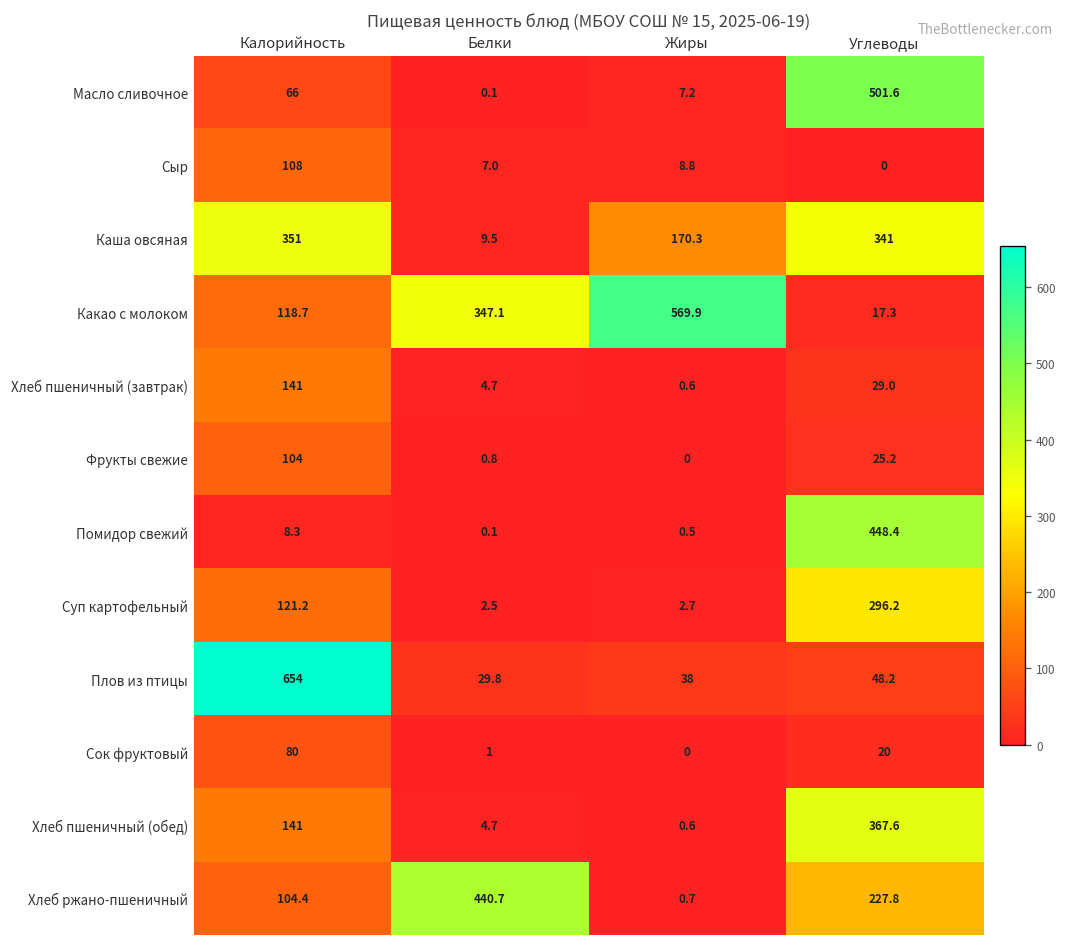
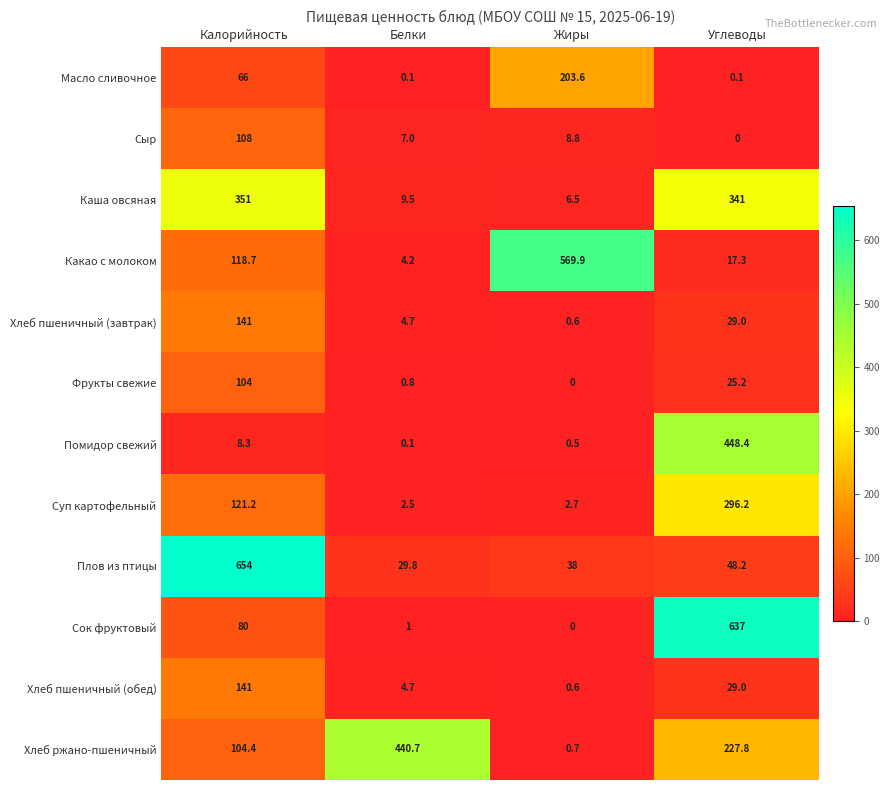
  {
    "Масло сливочное": {
      "Калорийность": 66,
      "Белки": 0.1,
-     "Жиры": 7.2,
-     "Углеводы": 501.6
+     "Жиры": 203.6,
+     "Углеводы": 0.1
    },
    "Сыр": {
      "Калорийность": 108,
      "Белки": 7.0,
      "Жиры": 8.8,
      "Углеводы": 0
    },
    "Каша овсяная": {
      "Калорийность": 351,
      "Белки": 9.5,
-     "Жиры": 170.3,
+     "Жиры": 6.5,
      "Углеводы": 341
    },
    "Какао с молоком": {
      "Калорийность": 118.7,
-     "Белки": 347.1,
+     "Белки": 4.2,
      "Жиры": 569.9,
      "Углеводы": 17.3
    },
    "Хлеб пшеничный (завтрак)": {
      "Калорийность": 141,
      "Белки": 4.7,
      "Жиры": 0.6,
      "Углеводы": 29.0
    },
    "Фрукты свежие": {
      "Калорийность": 104,
      "Белки": 0.8,
      "Жиры": 0,
      "Углеводы": 25.2
    },
    "Помидор свежий": {
      "Калорийность": 8.3,
      "Белки": 0.1,
      "Жиры": 0.5,
      "Углеводы": 448.4
    },
    "Суп картофельный": {
      "Калорийность": 121.2,
      "Белки": 2.5,
      "Жиры": 2.7,
      "Углеводы": 296.2
    },
    "Плов из птицы": {
      "Калорийность": 654,
      "Белки": 29.8,
      "Жиры": 38,
      "Углеводы": 48.2
    },
    "Сок фруктовый": {
      "Калорийность": 80,
      "Белки": 1,
      "Жиры": 0,
-     "Углеводы": 20
+     "Углеводы": 637
    },
    "Хлеб пшеничный (обед)": {
      "Калорийность": 141,
      "Белки": 4.7,
      "Жиры": 0.6,
-     "Углеводы": 367.6
+     "Углеводы": 29.0
    },
    "Хлеб ржано-пшеничный": {
      "Калорийность": 104.4,
      "Белки": 440.7,
      "Жиры": 0.7,
      "Углеводы": 227.8
    }
  }
